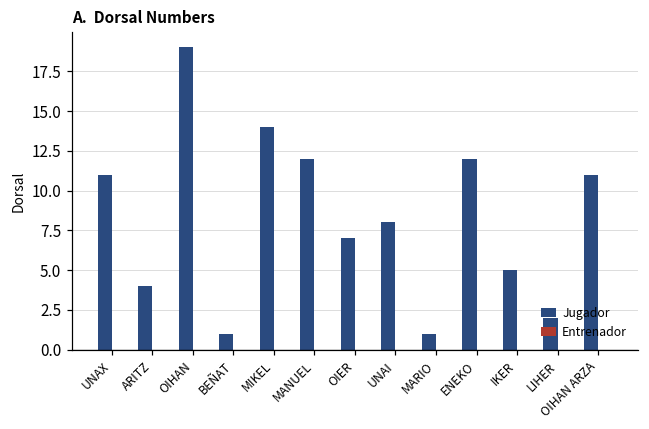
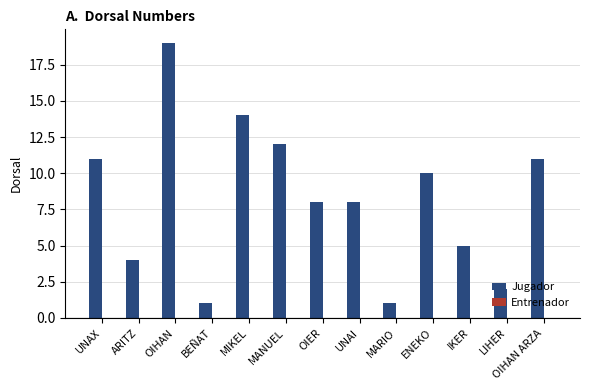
  {
    "Jugador": {
      "UNAX": 11,
      "ARITZ": 4,
      "OIHAN": 19,
      "BEÑAT": 1,
      "MIKEL": 14,
      "MANUEL": 12,
-     "OIER": 7,
+     "OIER": 8,
      "UNAI": 8,
      "MARIO": 1,
-     "ENEKO": 12,
+     "ENEKO": 10,
      "IKER": 5,
      "LIHER": 2,
      "OIHAN ARZA": 11
    },
    "Entrenador": {
      "UNAX": 0,
      "ARITZ": 0,
      "OIHAN": 0,
      "BEÑAT": 0,
      "MIKEL": 0,
      "MANUEL": 0,
      "OIER": 0,
      "UNAI": 0,
      "MARIO": 0,
      "ENEKO": 0,
      "IKER": 0,
      "LIHER": 0,
      "OIHAN ARZA": 0
    }
  }
